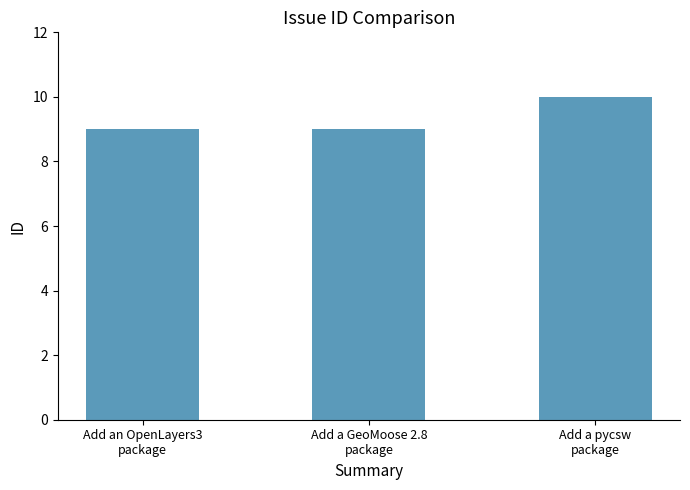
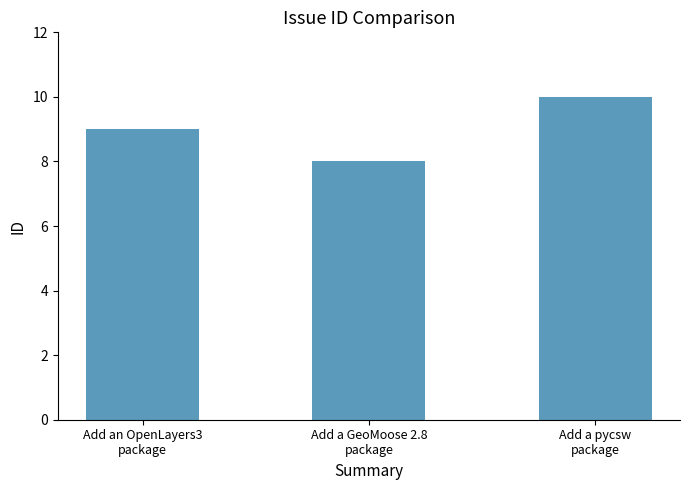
  {
    "Add an OpenLayers3 package": 9,
-   "Add a GeoMoose 2.8 package": 9,
+   "Add a GeoMoose 2.8 package": 8,
    "Add a pycsw package": 10
  }
